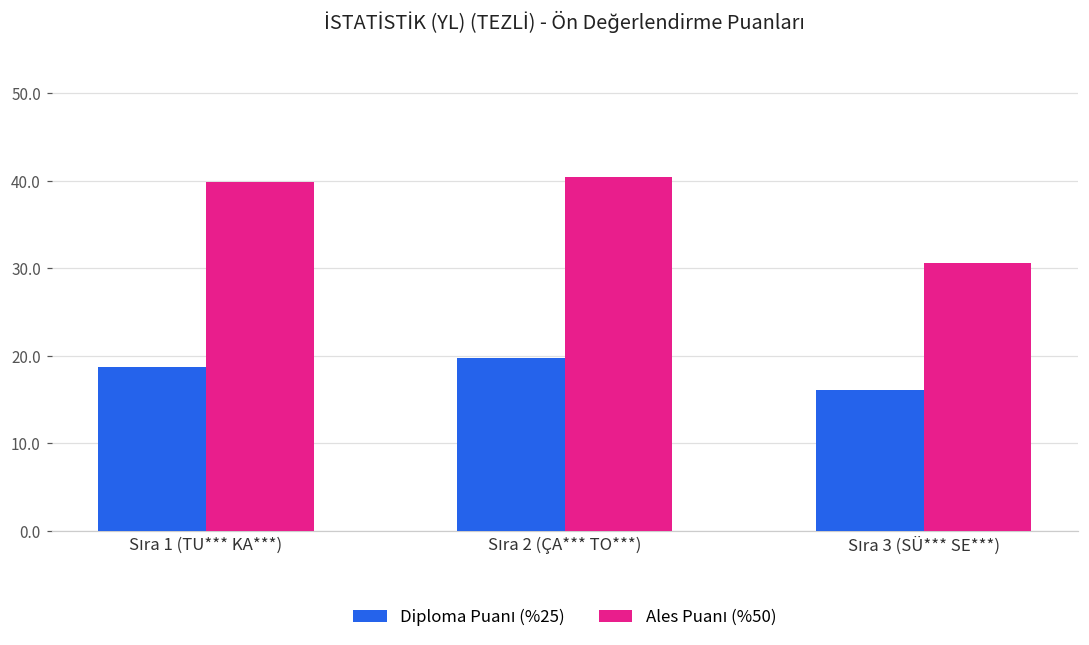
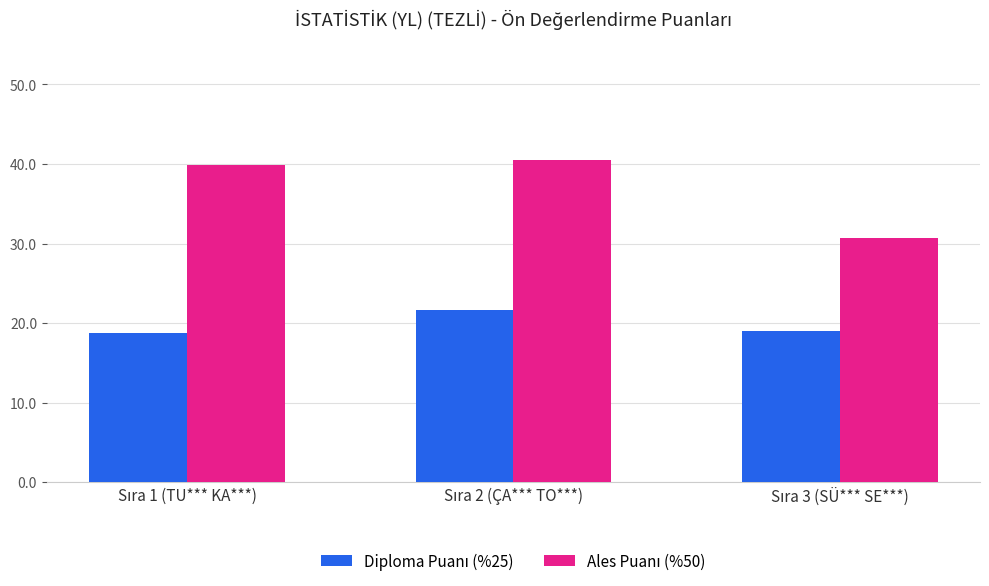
  {
    "Diploma Puanı (%25)": {
      "Sıra 1 (TU*** KA***)": 19,
-     "Sıra 2 (ÇA*** TO***)": 20,
-     "Sıra 3 (SÜ*** SE***)": 16
+     "Sıra 2 (ÇA*** TO***)": 22,
+     "Sıra 3 (SÜ*** SE***)": 19
    },
    "Ales Puanı (%50)": {
      "Sıra 1 (TU*** KA***)": 40,
      "Sıra 2 (ÇA*** TO***)": 40,
      "Sıra 3 (SÜ*** SE***)": 31
    }
  }
